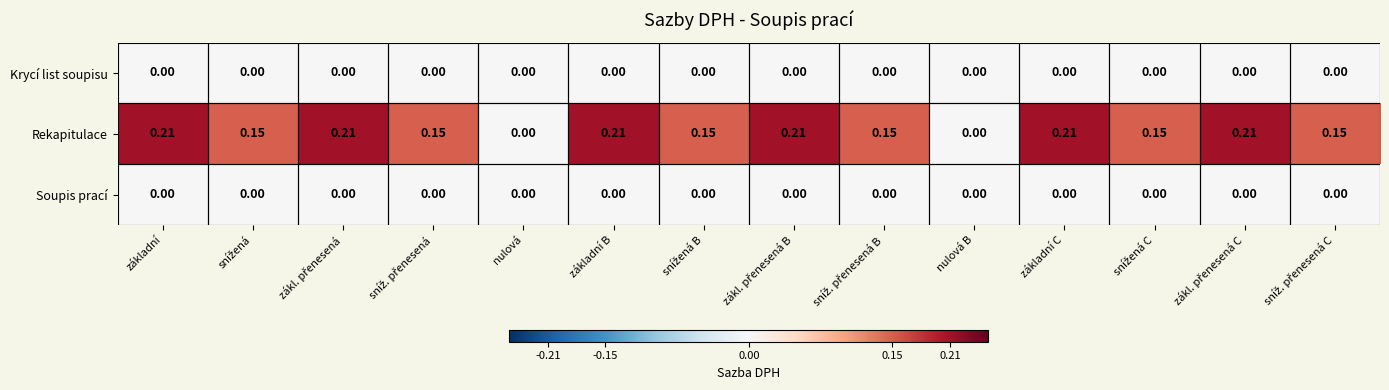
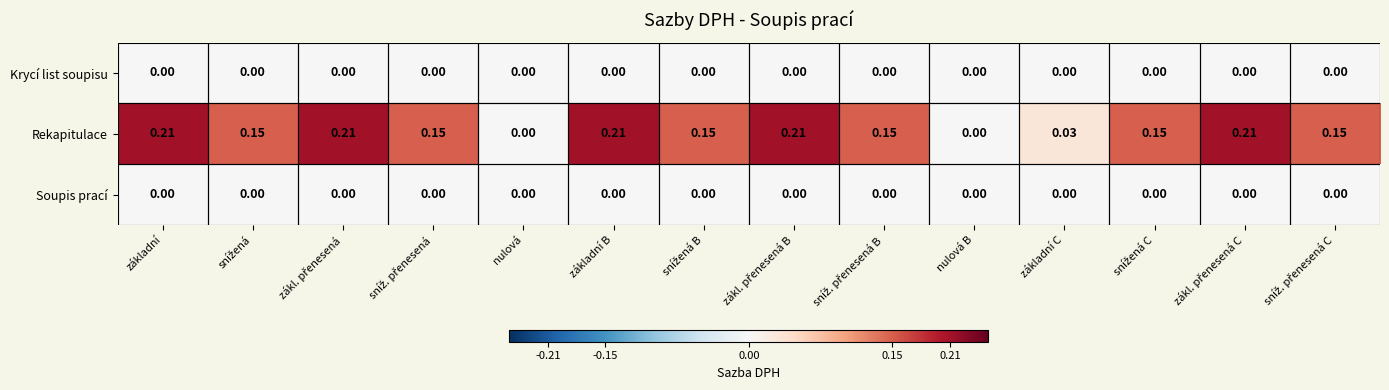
  {
    "Krycí list soupisu": {
      "základní": 0.00,
      "snížená": 0.00,
      "zákl. přenesená": 0.00,
      "sníž. přenesená": 0.00,
      "nulová": 0.00,
      "základní B": 0.00,
      "snížená B": 0.00,
      "zákl. přenesená B": 0.00,
      "sníž. přenesená B": 0.00,
      "nulová B": 0.00,
      "základní C": 0.00,
      "snížená C": 0.00,
      "zákl. přenesená C": 0.00,
      "sníž. přenesená C": 0.00
    },
    "Rekapitulace": {
      "základní": 0.21,
      "snížená": 0.15,
      "zákl. přenesená": 0.21,
      "sníž. přenesená": 0.15,
      "nulová": 0.00,
      "základní B": 0.21,
      "snížená B": 0.15,
      "zákl. přenesená B": 0.21,
      "sníž. přenesená B": 0.15,
      "nulová B": 0.00,
-     "základní C": 0.21,
+     "základní C": 0.03,
      "snížená C": 0.15,
      "zákl. přenesená C": 0.21,
      "sníž. přenesená C": 0.15
    },
    "Soupis prací": {
      "základní": 0.00,
      "snížená": 0.00,
      "zákl. přenesená": 0.00,
      "sníž. přenesená": 0.00,
      "nulová": 0.00,
      "základní B": 0.00,
      "snížená B": 0.00,
      "zákl. přenesená B": 0.00,
      "sníž. přenesená B": 0.00,
      "nulová B": 0.00,
      "základní C": 0.00,
      "snížená C": 0.00,
      "zákl. přenesená C": 0.00,
      "sníž. přenesená C": 0.00
    }
  }
